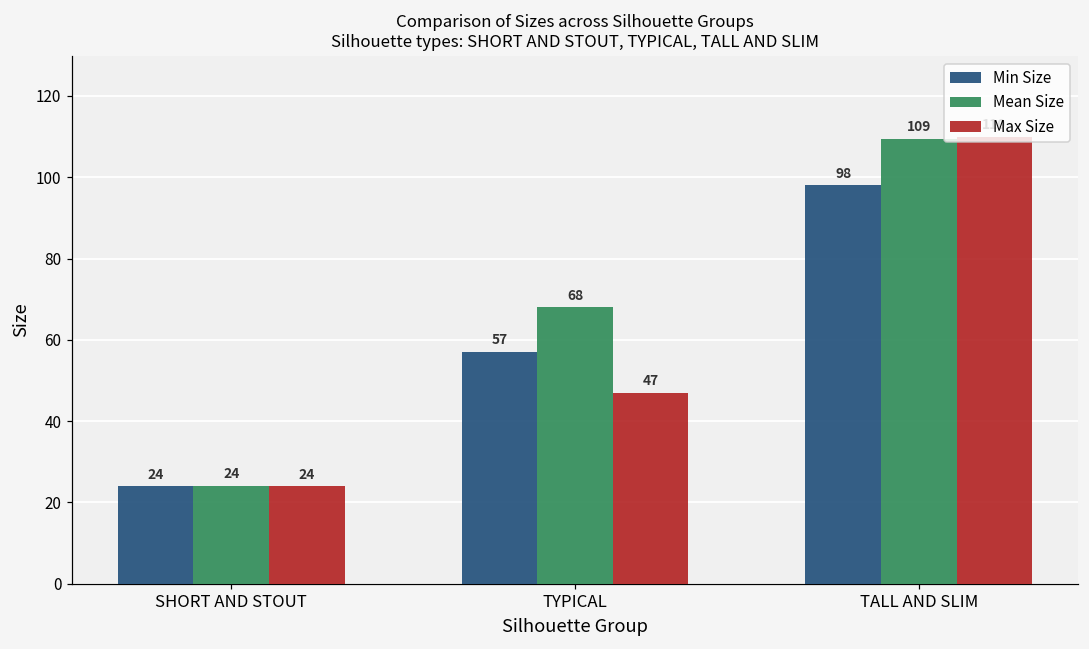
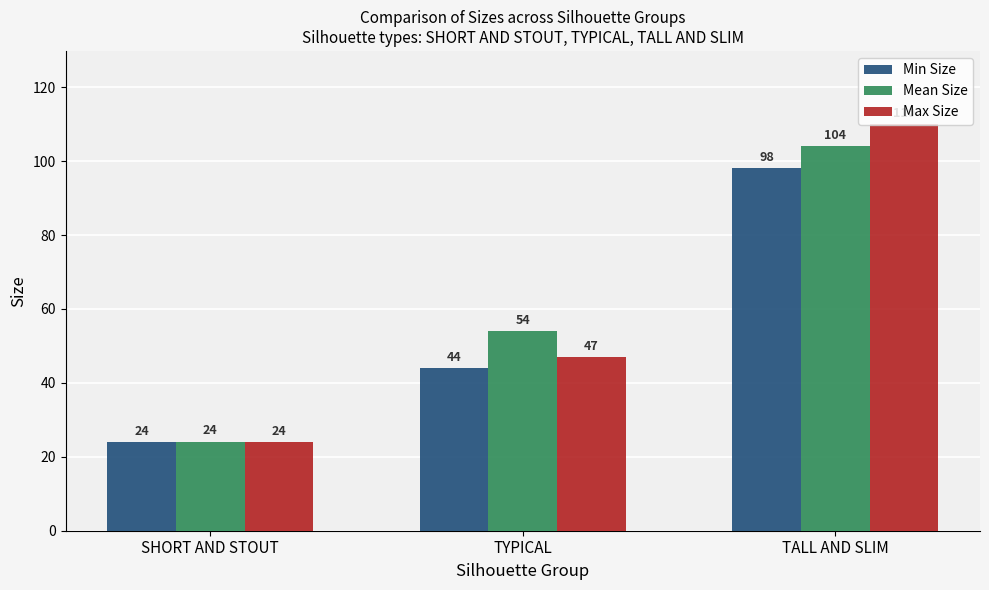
  {
    "Min Size": {
      "SHORT AND STOUT": 24,
-     "TYPICAL": 57,
+     "TYPICAL": 44,
      "TALL AND SLIM": 98
    },
    "Mean Size": {
      "SHORT AND STOUT": 24,
-     "TYPICAL": 68,
-     "TALL AND SLIM": 109
+     "TYPICAL": 54,
+     "TALL AND SLIM": 104
    },
    "Max Size": {
      "SHORT AND STOUT": 24,
      "TYPICAL": 47
    }
  }
